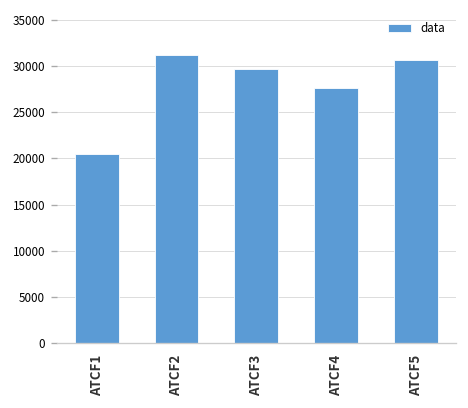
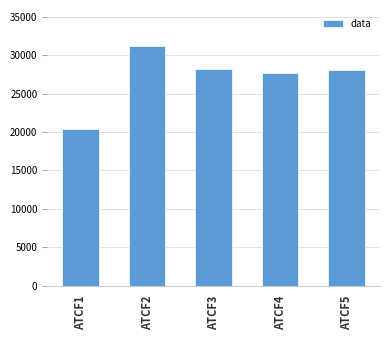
  {
    "ATCF1": 20000,
    "ATCF2": 31000,
-   "ATCF3": 30000,
+   "ATCF3": 28000,
    "ATCF4": 28000,
-   "ATCF5": 31000
+   "ATCF5": 28000
  }
